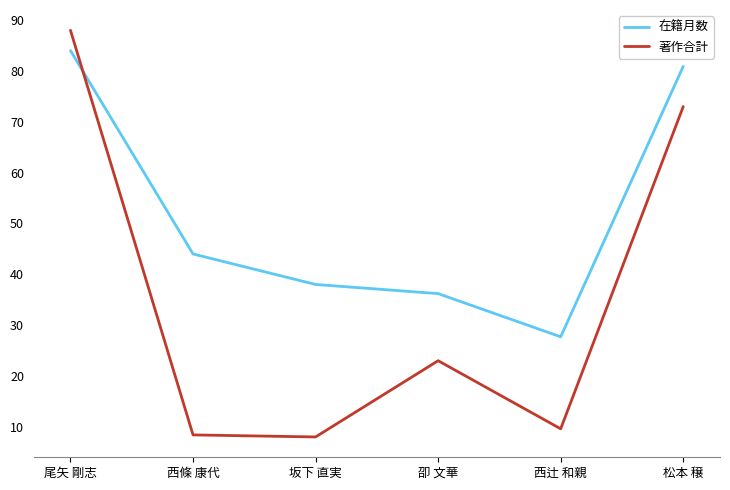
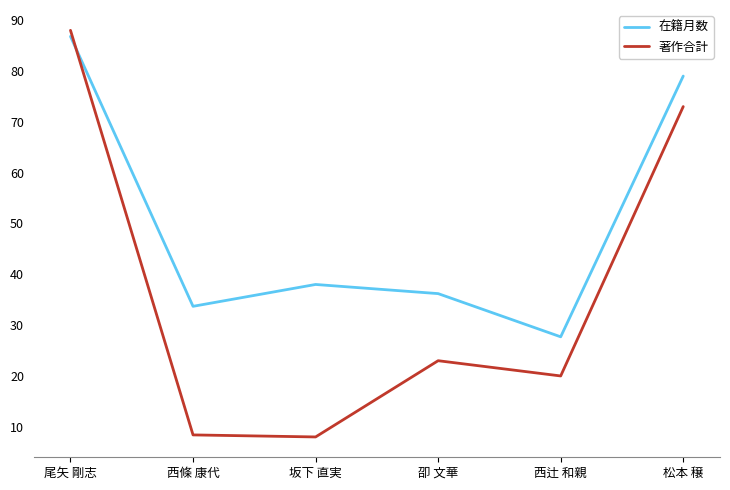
  {
    "在籍月数": {
-     "尾矢 剛志": 84,
-     "西條 康代": 44,
+     "尾矢 剛志": 87,
+     "西條 康代": 34,
      "坂下 直実": 38,
      "卲 文華": 36,
      "西辻 和親": 28,
-     "松本 穣": 81
+     "松本 穣": 79
    },
    "著作合計": {
      "尾矢 剛志": 88,
      "西條 康代": 8,
      "坂下 直実": 8,
      "卲 文華": 23,
-     "西辻 和親": 10,
+     "西辻 和親": 20,
      "松本 穣": 73
    }
  }
